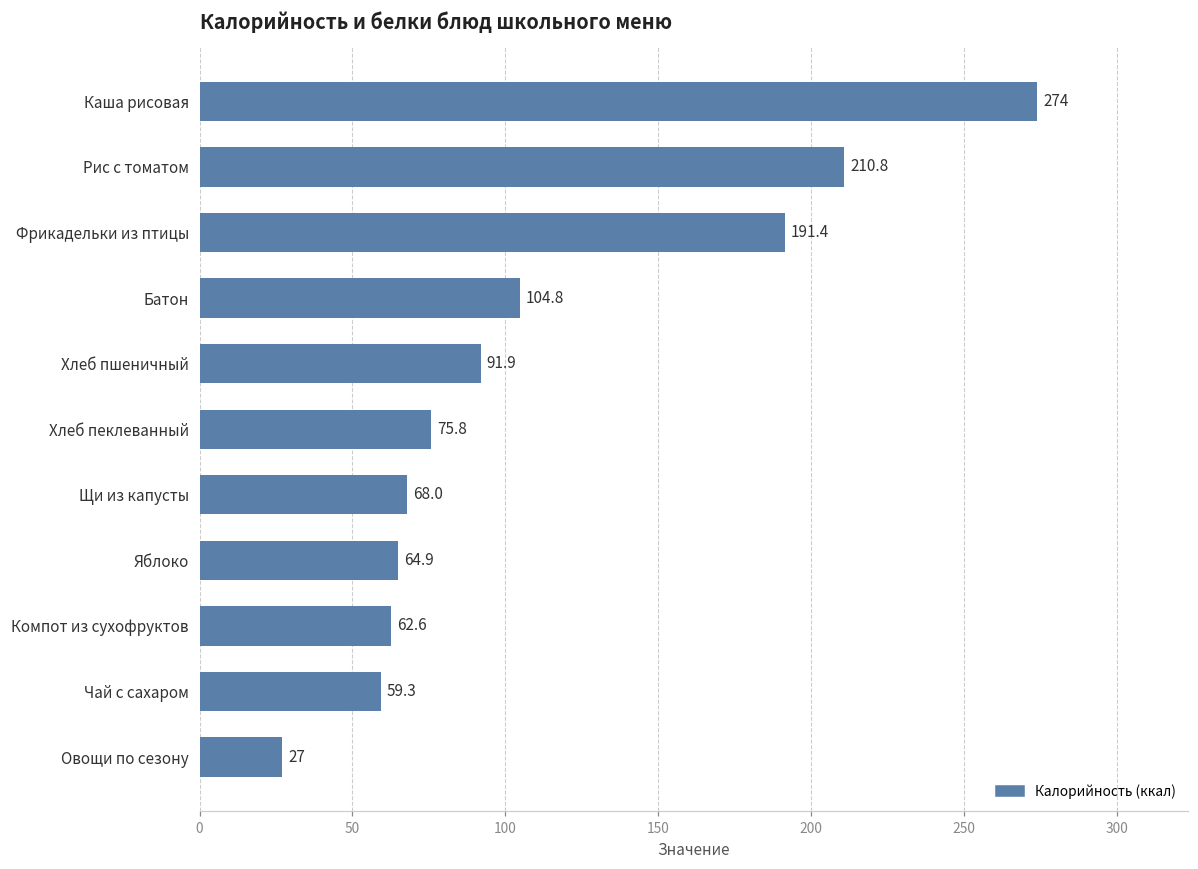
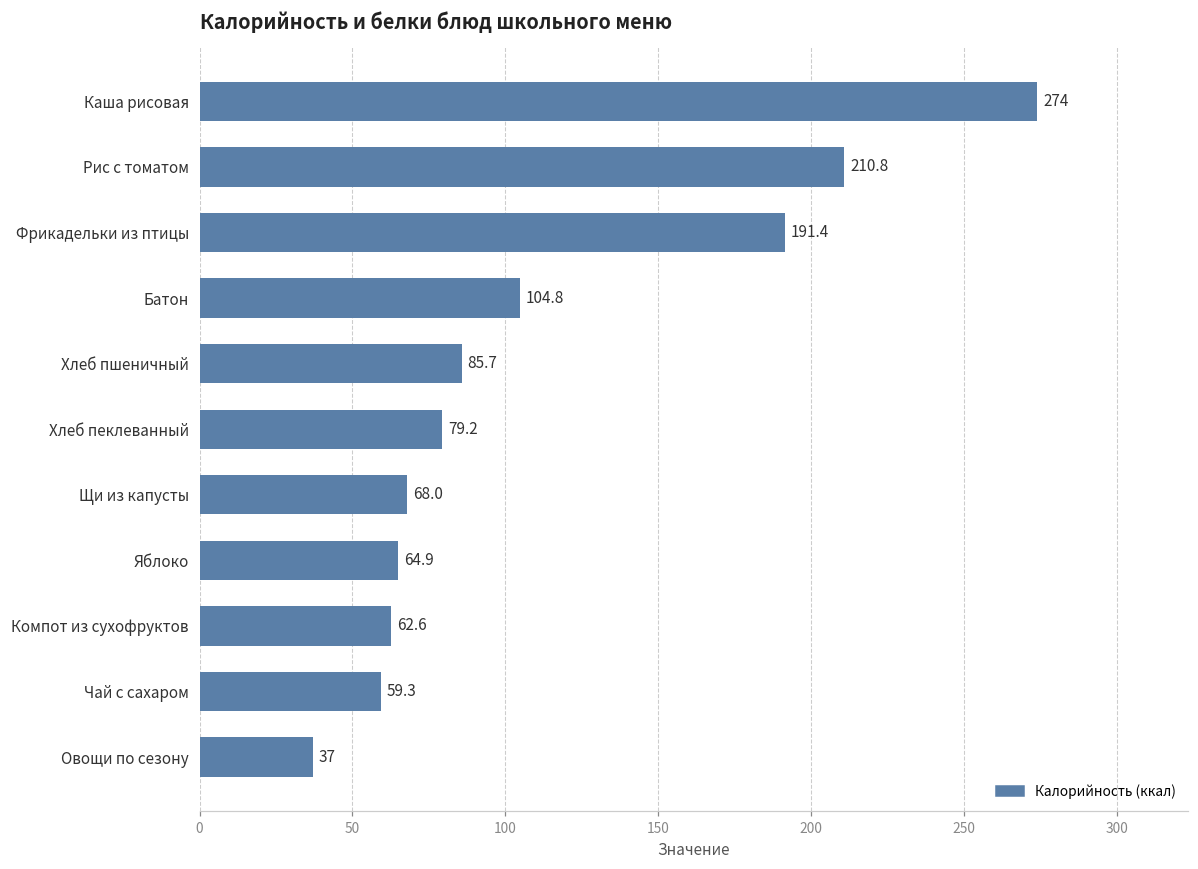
  {
    "Каша рисовая": 274,
    "Рис с томатом": 210.8,
    "Фрикадельки из птицы": 191.4,
    "Батон": 104.8,
-   "Хлеб пшеничный": 91.9,
-   "Хлеб пеклеванный": 75.8,
+   "Хлеб пшеничный": 85.7,
+   "Хлеб пеклеванный": 79.2,
    "Щи из капусты": 68.0,
    "Яблоко": 64.9,
    "Компот из сухофруктов": 62.6,
    "Чай с сахаром": 59.3,
-   "Овощи по сезону": 27
+   "Овощи по сезону": 37
  }
